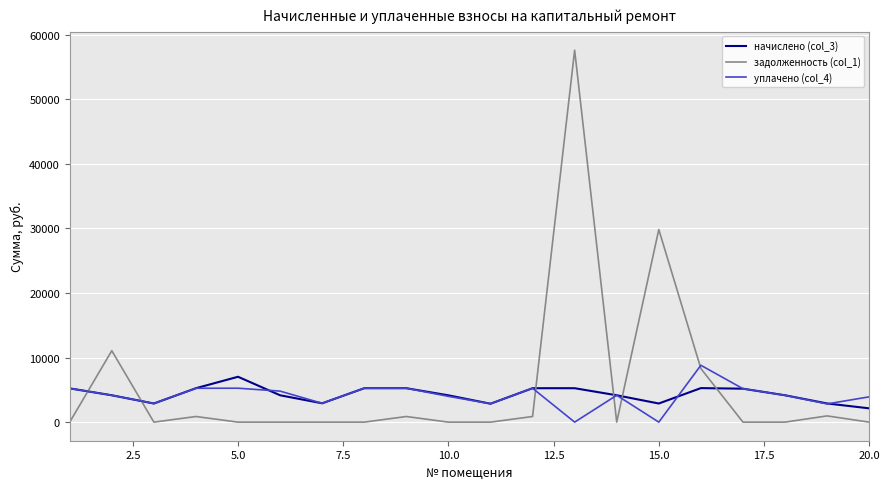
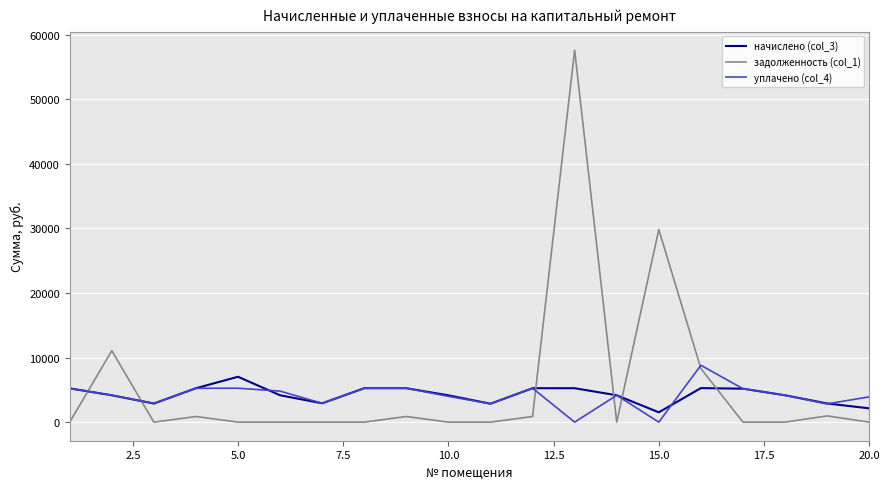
  {
    "начислено (col_3)": {
      "5.0": 7000,
-     "15.0": 3000,
+     "15.0": 2000,
      "20.0": 2000
    },
    "задолженность (col_1)": {
      "5.0": 0,
      "10.0": 0,
      "15.0": 30000,
      "20.0": 0
    },
    "уплачено (col_4)": {
      "5.0": 5000,
      "15.0": 0,
      "20.0": 4000
    }
  }
